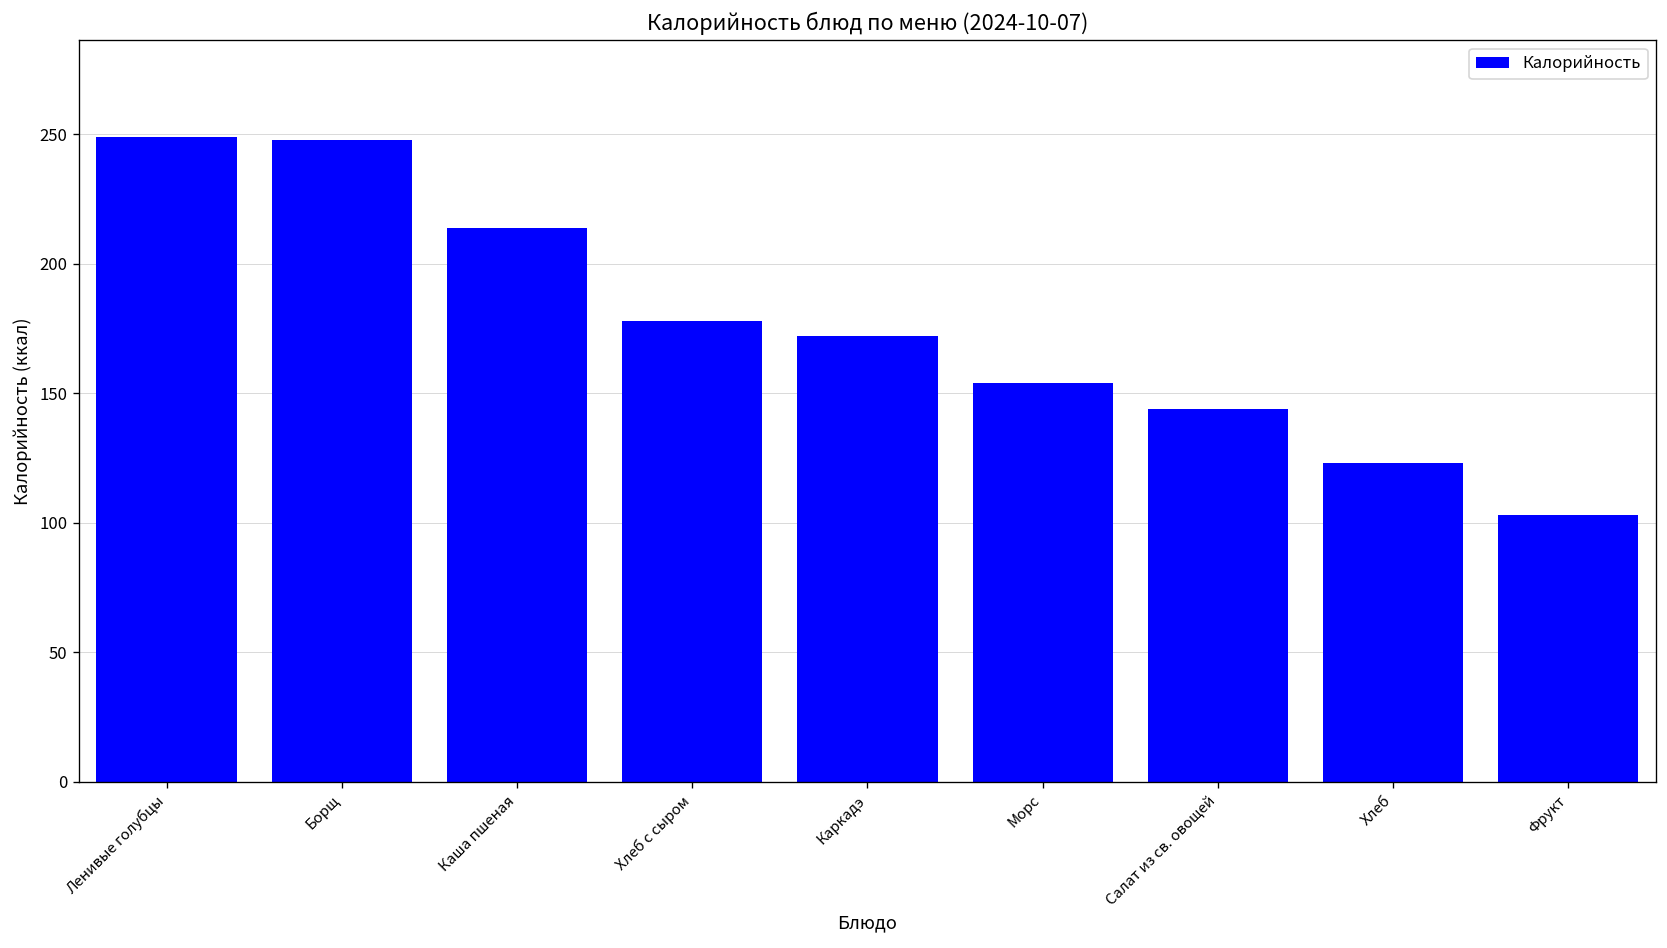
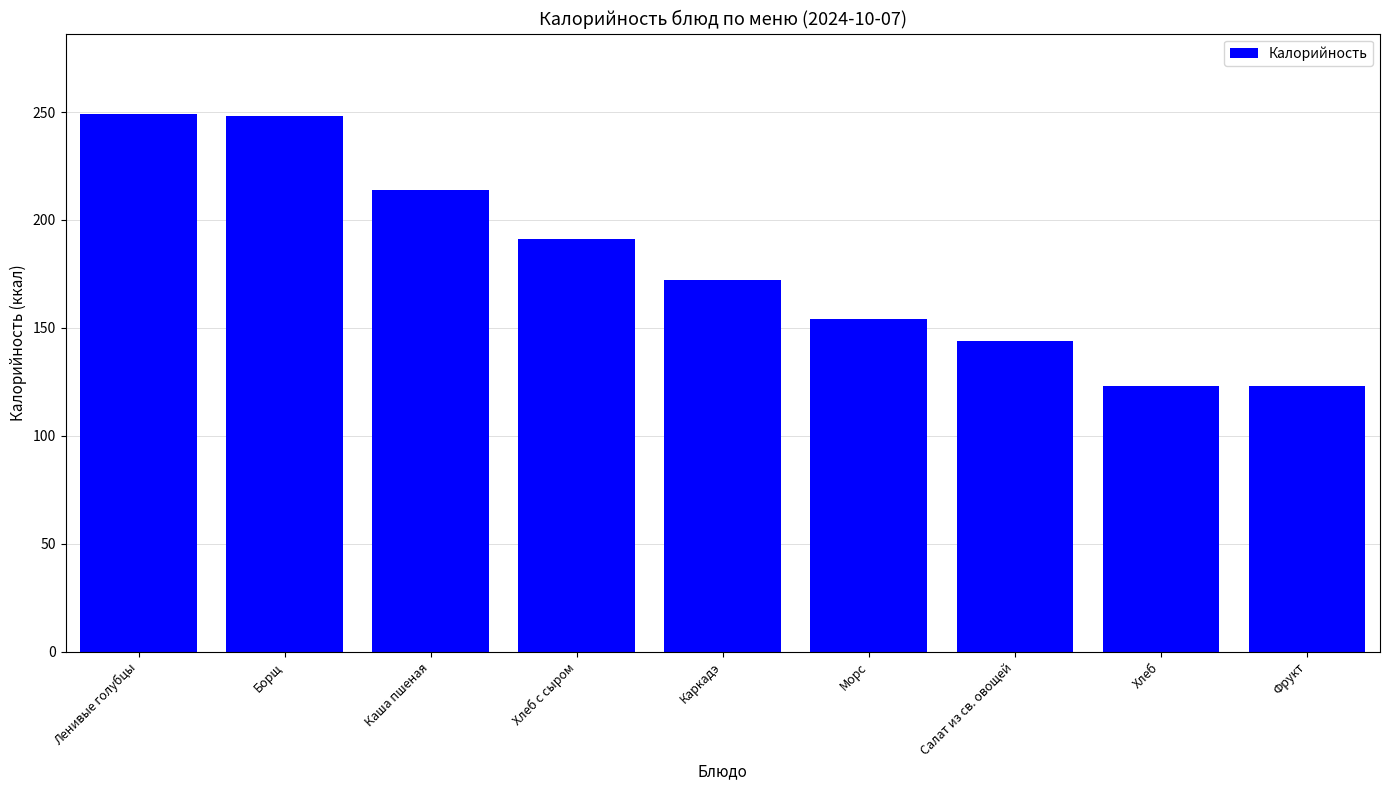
  {
    "Ленивые голубцы": 249,
    "Борщ": 248,
    "Каша пшеная": 214,
-   "Хлеб с сыром": 178,
+   "Хлеб с сыром": 191,
    "Каркадэ": 172,
    "Морс": 154,
    "Салат из св. овощей": 144,
    "Хлеб": 123,
-   "Фрукт": 103
+   "Фрукт": 123
  }
